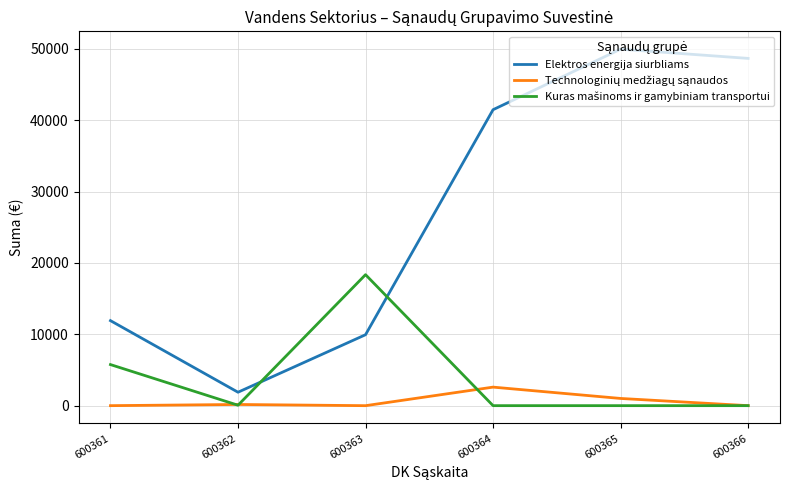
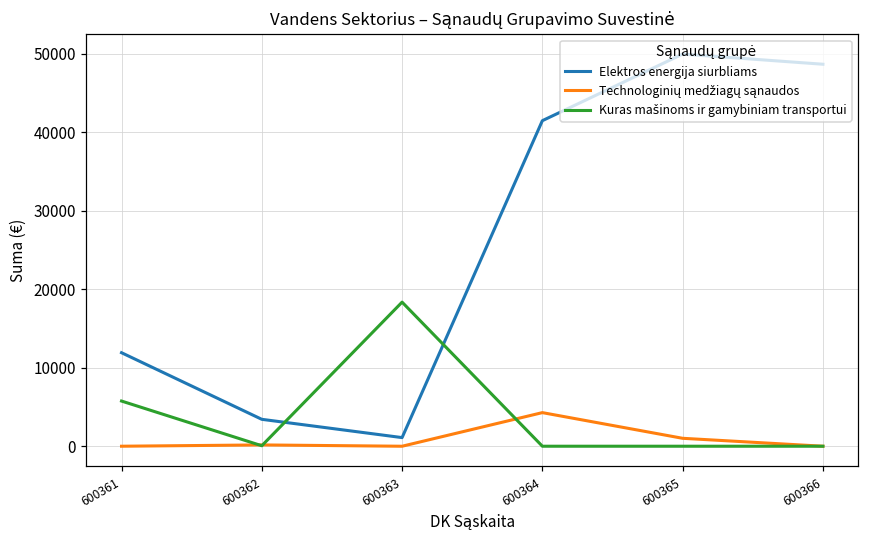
  {
    "Elektros energija siurbliams": {
      "600361": 12000,
-     "600362": 2000,
-     "600363": 10000,
+     "600362": 3000,
+     "600363": 1000,
      "600364": 41000
    },
    "Technologinių medžiagų sąnaudos": {
      "600361": 0,
      "600363": 0,
-     "600364": 3000,
+     "600364": 4000,
      "600365": 1000
    },
    "Kuras mašinoms ir gamybiniam transportui": {
      "600361": 6000,
      "600363": 18000,
      "600364": 0,
      "600365": 0
    }
  }
